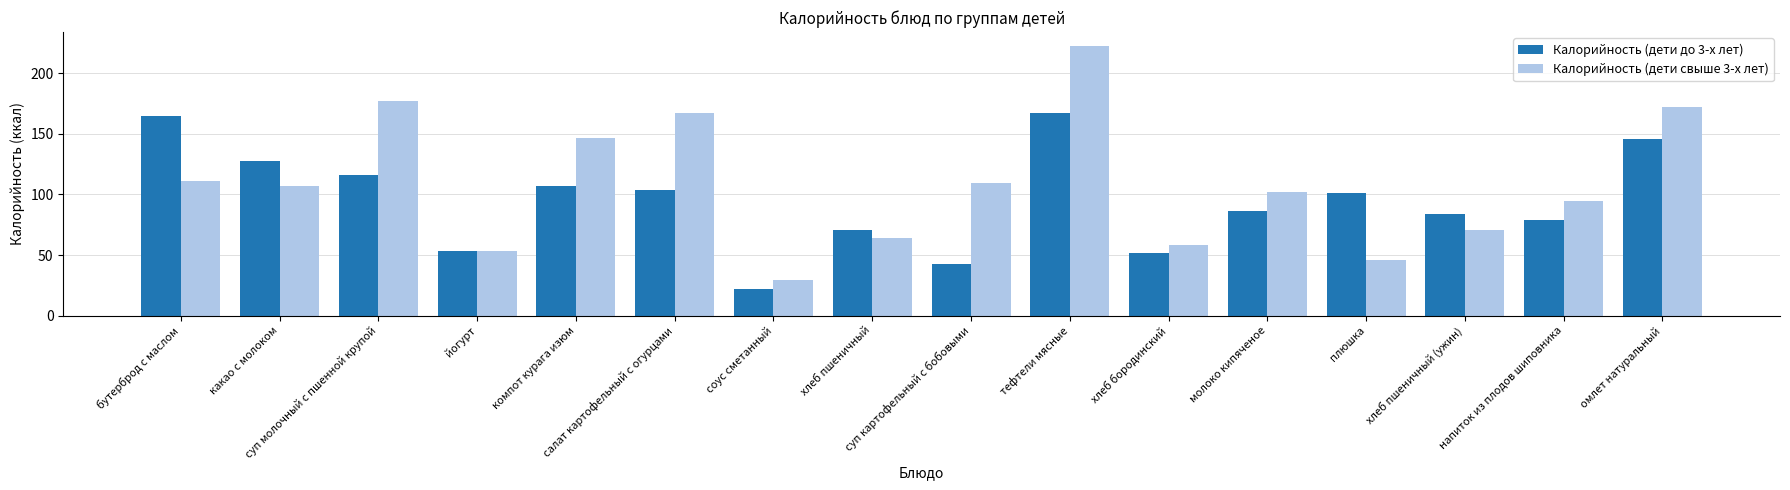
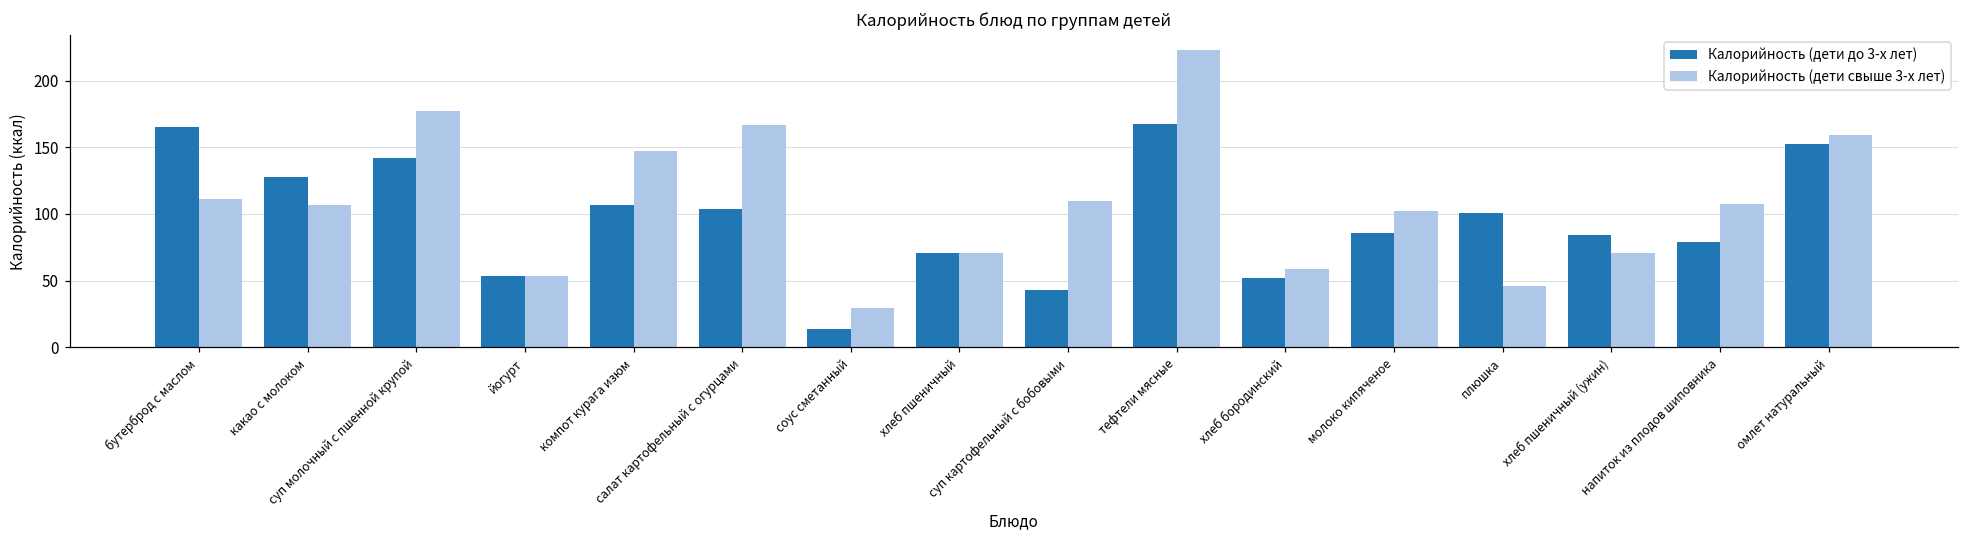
  {
    "Калорийность (дети до 3-х лет)": {
      "бутерброд с маслом": 165,
      "какао с молоком": 128,
-     "суп молочный с пшенной крупой": 116,
+     "суп молочный с пшенной крупой": 142,
      "йогурт": 53,
      "компот курага изюм": 107,
      "салат картофельный с огурцами": 103,
-     "соус сметанный": 22,
+     "соус сметанный": 14,
      "хлеб пшеничный": 71,
      "суп картофельный с бобовыми": 43,
      "тефтели мясные": 167,
      "хлеб бородинский": 52,
      "молоко кипяченое": 86,
      "плюшка": 101,
      "хлеб пшеничный (ужин)": 84,
      "напиток из плодов шиповника": 79,
-     "омлет натуральный": 146
+     "омлет натуральный": 152
    },
    "Калорийность (дети свыше 3-х лет)": {
      "бутерброд с маслом": 111,
      "какао с молоком": 107,
      "суп молочный с пшенной крупой": 177,
      "йогурт": 53,
      "компот курага изюм": 147,
      "салат картофельный с огурцами": 167,
      "соус сметанный": 30,
-     "хлеб пшеничный": 64,
+     "хлеб пшеничный": 71,
      "суп картофельный с бобовыми": 110,
      "тефтели мясные": 223,
      "хлеб бородинский": 59,
      "молоко кипяченое": 102,
      "плюшка": 46,
      "хлеб пшеничный (ужин)": 71,
-     "напиток из плодов шиповника": 95,
-     "омлет натуральный": 172
+     "напиток из плодов шиповника": 108,
+     "омлет натуральный": 160
    }
  }
